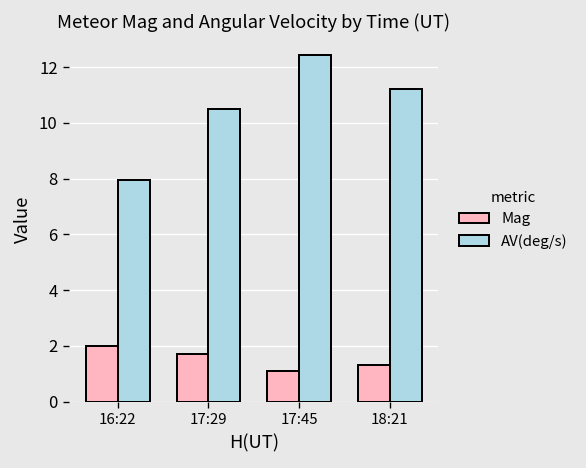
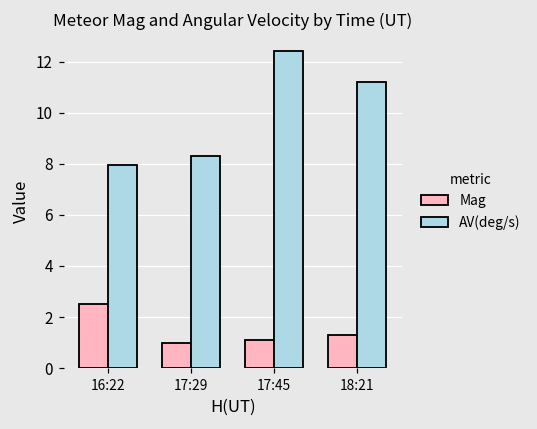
  {
    "Mag": {
-     "16:22": 2.0,
-     "17:29": 1.7,
+     "16:22": 2.5,
+     "17:29": 1.0,
      "17:45": 1.1,
      "18:21": 1.3
    },
    "AV(deg/s)": {
      "16:22": 8.0,
-     "17:29": 10.5,
+     "17:29": 8.3,
      "17:45": 12.4,
      "18:21": 11.2
    }
  }
